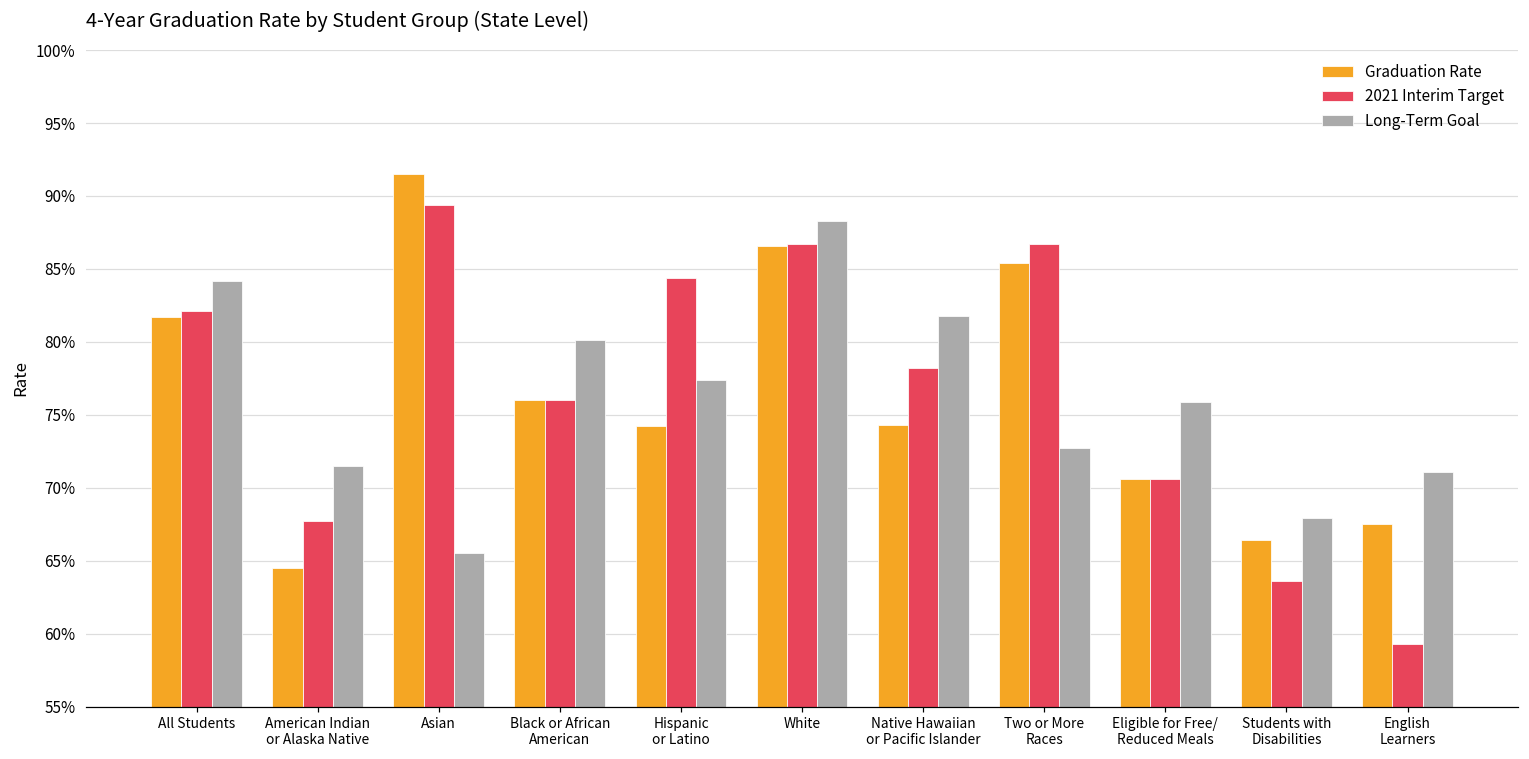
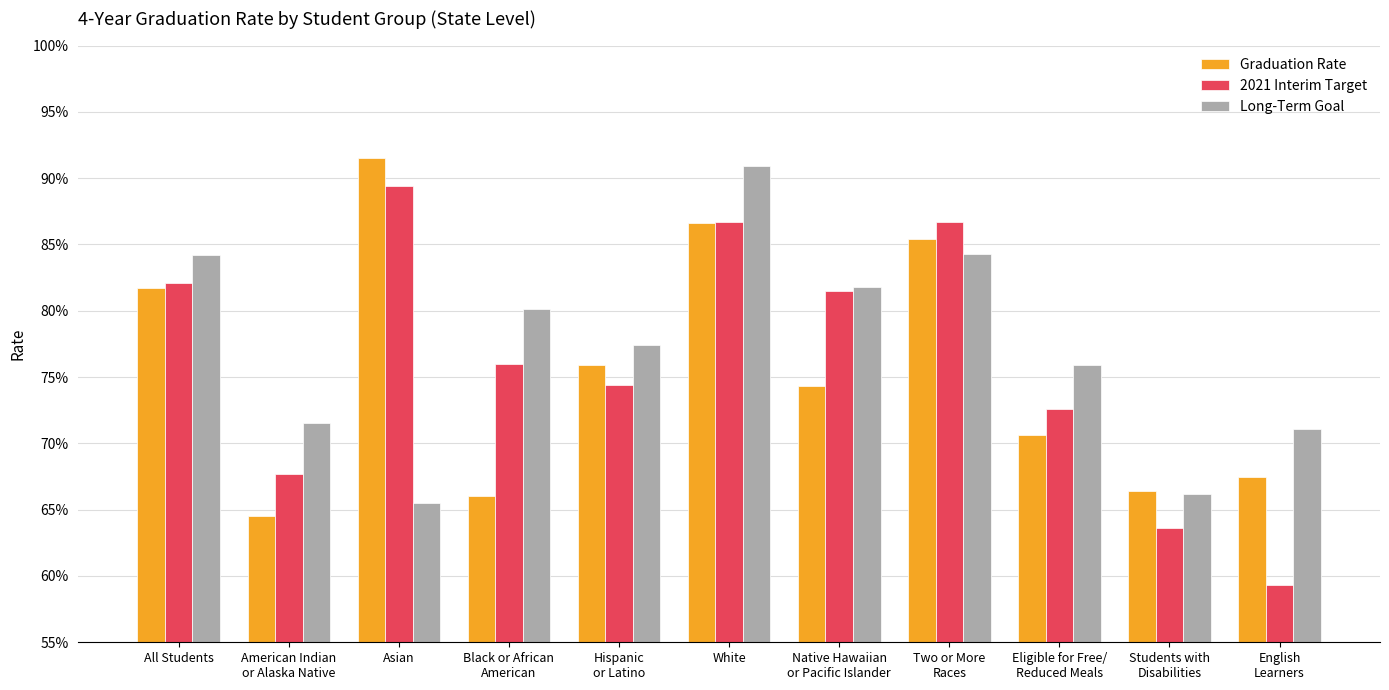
  {
    "Graduation Rate": {
      "All Students": "81.7%",
      "American Indian or Alaska Native": "64.5%",
      "Asian": "91.5%",
-     "Black or African American": "76.0%",
-     "Hispanic or Latino": "74.2%",
+     "Black or African American": "66.0%",
+     "Hispanic or Latino": "75.9%",
      "White": "86.6%",
      "Native Hawaiian or Pacific Islander": "74.3%",
      "Two or More Races": "85.4%",
      "Eligible for Free/ Reduced Meals": "70.6%",
      "Students with Disabilities": "66.4%",
      "English Learners": "67.5%"
    },
    "2021 Interim Target": {
      "All Students": "82.1%",
      "American Indian or Alaska Native": "67.7%",
      "Asian": "89.4%",
      "Black or African American": "76.0%",
-     "Hispanic or Latino": "84.4%",
+     "Hispanic or Latino": "74.4%",
      "White": "86.7%",
-     "Native Hawaiian or Pacific Islander": "78.2%",
+     "Native Hawaiian or Pacific Islander": "81.5%",
      "Two or More Races": "86.7%",
-     "Eligible for Free/ Reduced Meals": "70.6%",
+     "Eligible for Free/ Reduced Meals": "72.6%",
      "Students with Disabilities": "63.6%",
      "English Learners": "59.3%"
    },
    "Long-Term Goal": {
      "All Students": "84.2%",
      "American Indian or Alaska Native": "71.5%",
      "Asian": "65.5%",
      "Black or African American": "80.1%",
      "Hispanic or Latino": "77.4%",
-     "White": "88.3%",
+     "White": "90.9%",
      "Native Hawaiian or Pacific Islander": "81.8%",
-     "Two or More Races": "72.7%",
+     "Two or More Races": "84.3%",
      "Eligible for Free/ Reduced Meals": "75.9%",
-     "Students with Disabilities": "67.9%",
+     "Students with Disabilities": "66.2%",
      "English Learners": "71.1%"
    }
  }
